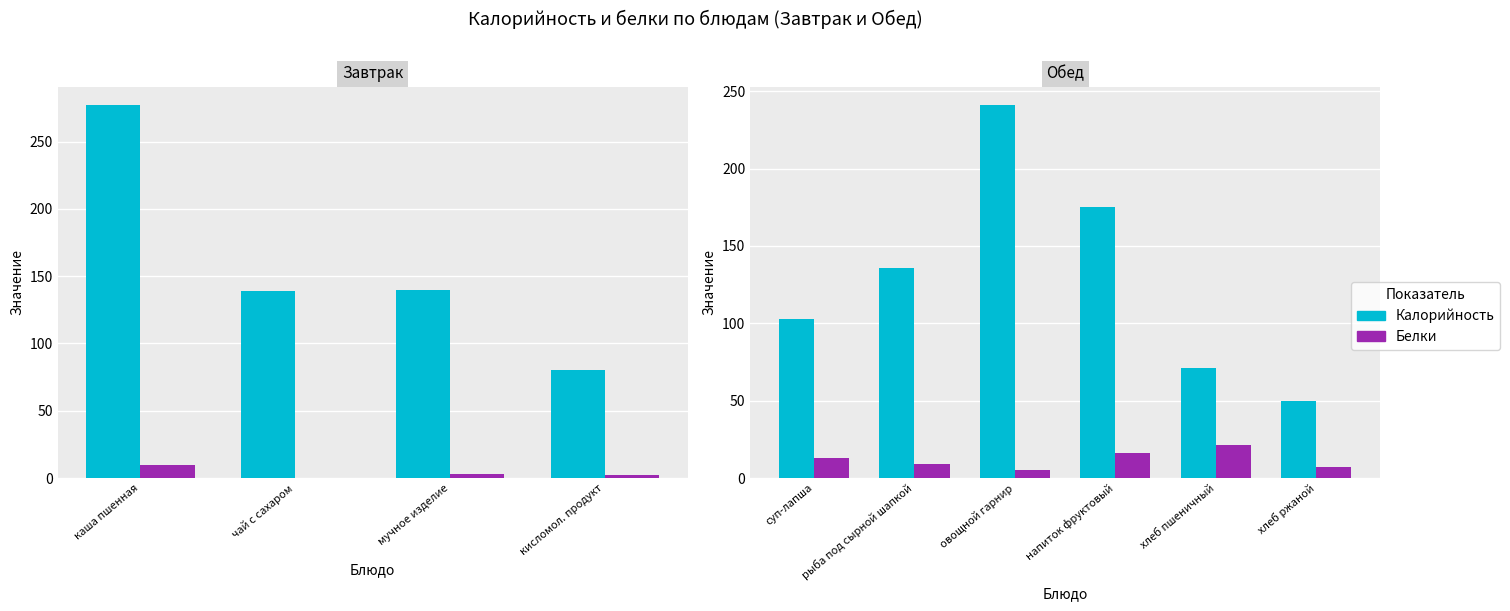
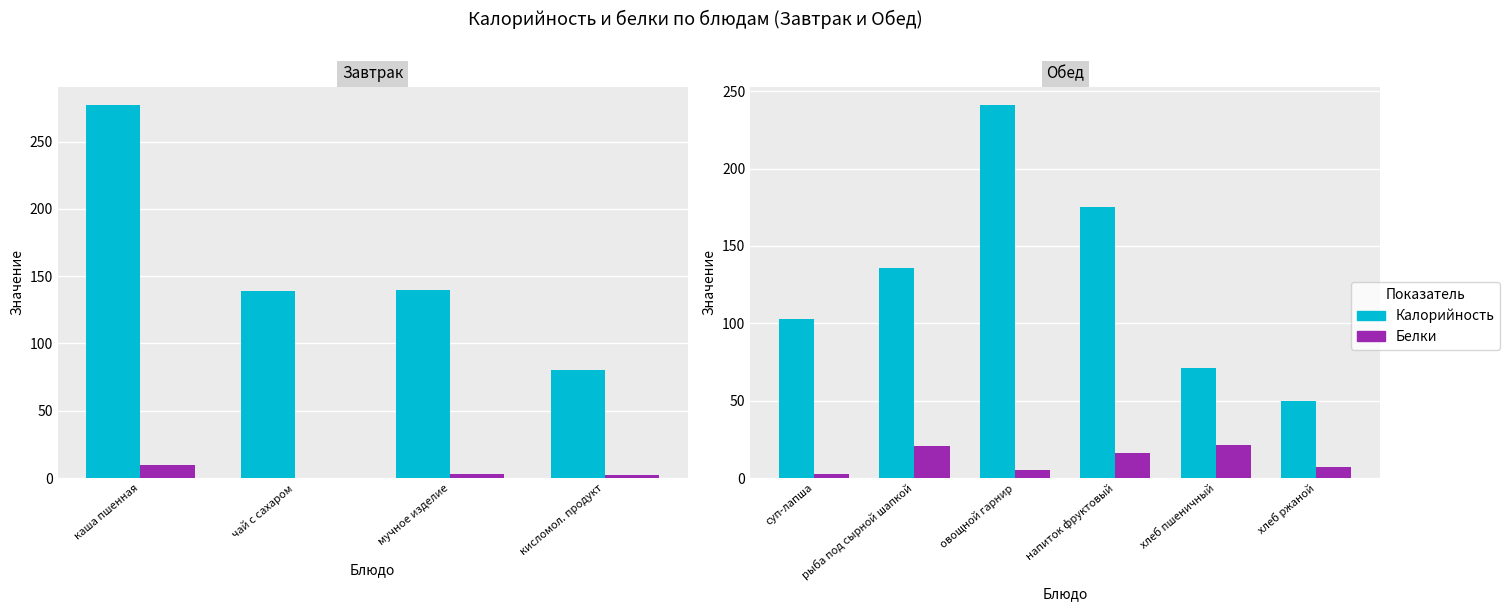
  {
    "Завтрак": {
      "Калорийность": {
        "каша пшенная": 277,
        "чай с сахаром": 139,
        "мучное изделие": 140,
        "кисломол. продукт": 80
      },
      "Белки": {
        "каша пшенная": 10,
        "мучное изделие": 3,
        "кисломол. продукт": 3
      }
    },
    "Обед": {
      "Калорийность": {
        "суп-лапша": 103,
        "рыба под сырной шапкой": 136,
        "овощной гарнир": 241,
        "напиток фруктовый": 175,
        "хлеб пшеничный": 71,
        "хлеб ржаной": 50
      },
      "Белки": {
-       "суп-лапша": 13,
-       "рыба под сырной шапкой": 9,
+       "суп-лапша": 2,
+       "рыба под сырной шапкой": 21,
        "овощной гарнир": 5,
        "напиток фруктовый": 16,
        "хлеб пшеничный": 21,
        "хлеб ржаной": 7
      }
    }
  }
